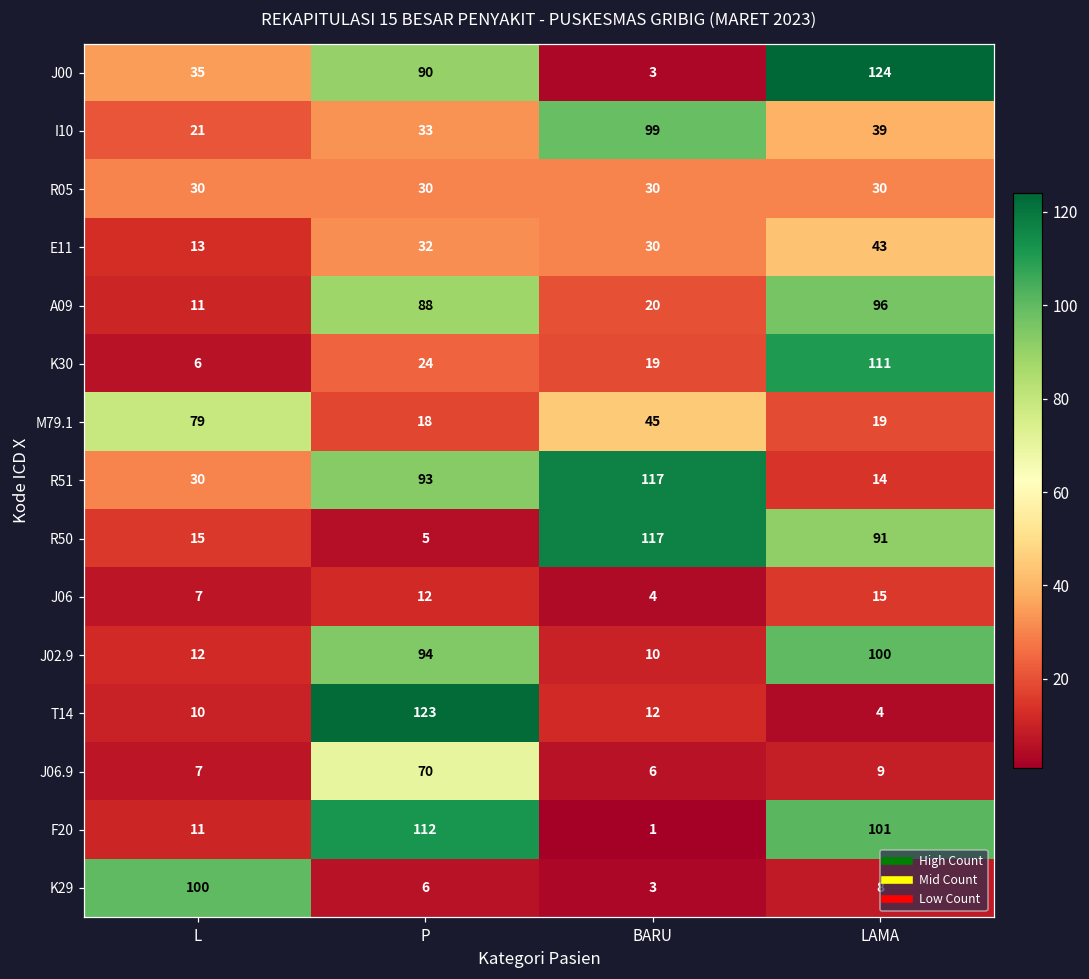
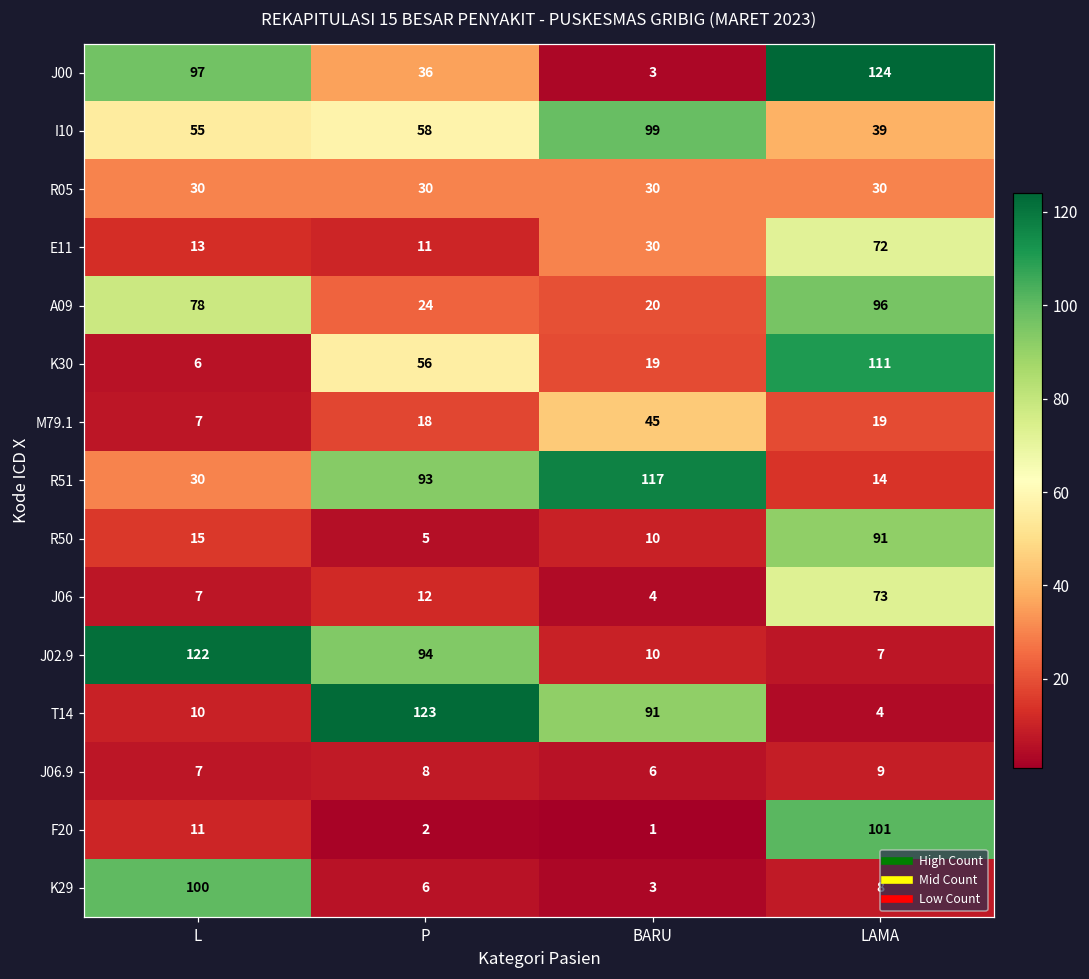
  {
    "J00": {
-     "L": 35,
-     "P": 90,
+     "L": 97,
+     "P": 36,
      "BARU": 3,
      "LAMA": 124
    },
    "I10": {
-     "L": 21,
-     "P": 33,
+     "L": 55,
+     "P": 58,
      "BARU": 99,
      "LAMA": 39
    },
    "R05": {
      "L": 30,
      "P": 30,
      "BARU": 30,
      "LAMA": 30
    },
    "E11": {
      "L": 13,
-     "P": 32,
+     "P": 11,
      "BARU": 30,
-     "LAMA": 43
+     "LAMA": 72
    },
    "A09": {
-     "L": 11,
-     "P": 88,
+     "L": 78,
+     "P": 24,
      "BARU": 20,
      "LAMA": 96
    },
    "K30": {
      "L": 6,
-     "P": 24,
+     "P": 56,
      "BARU": 19,
      "LAMA": 111
    },
    "M79.1": {
-     "L": 79,
+     "L": 7,
      "P": 18,
      "BARU": 45,
      "LAMA": 19
    },
    "R51": {
      "L": 30,
      "P": 93,
      "BARU": 117,
      "LAMA": 14
    },
    "R50": {
      "L": 15,
      "P": 5,
-     "BARU": 117,
+     "BARU": 10,
      "LAMA": 91
    },
    "J06": {
      "L": 7,
      "P": 12,
      "BARU": 4,
-     "LAMA": 15
+     "LAMA": 73
    },
    "J02.9": {
-     "L": 12,
+     "L": 122,
      "P": 94,
      "BARU": 10,
-     "LAMA": 100
+     "LAMA": 7
    },
    "T14": {
      "L": 10,
      "P": 123,
-     "BARU": 12,
+     "BARU": 91,
      "LAMA": 4
    },
    "J06.9": {
      "L": 7,
-     "P": 70,
+     "P": 8,
      "BARU": 6,
      "LAMA": 9
    },
    "F20": {
      "L": 11,
-     "P": 112,
+     "P": 2,
      "BARU": 1,
      "LAMA": 101
    },
    "K29": {
      "L": 100,
      "P": 6,
      "BARU": 3
    }
  }
